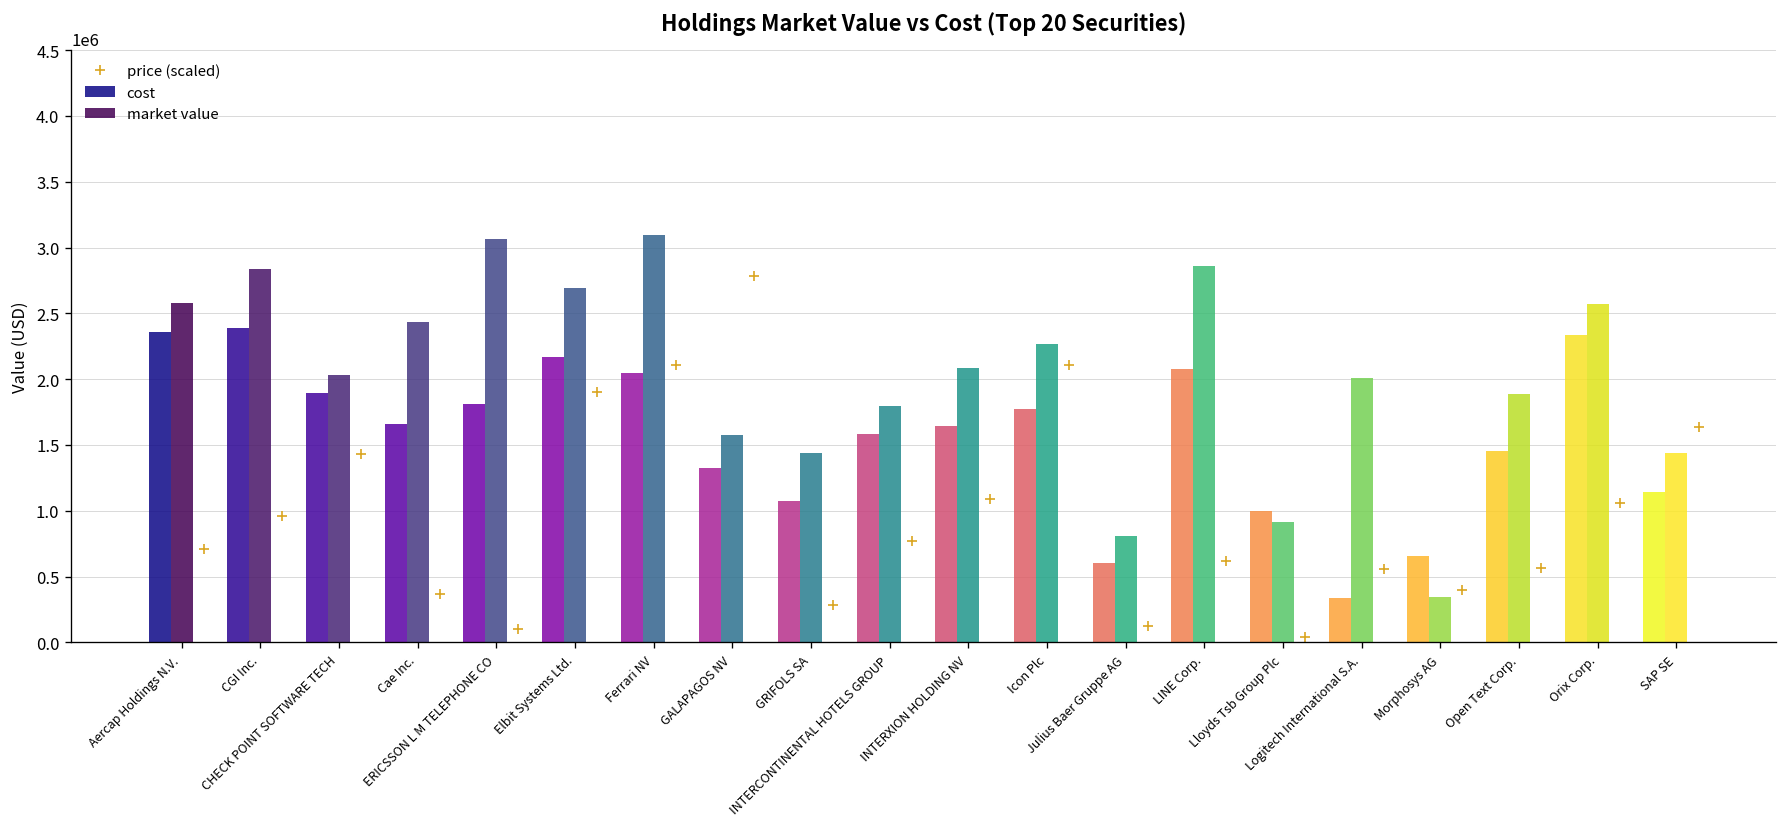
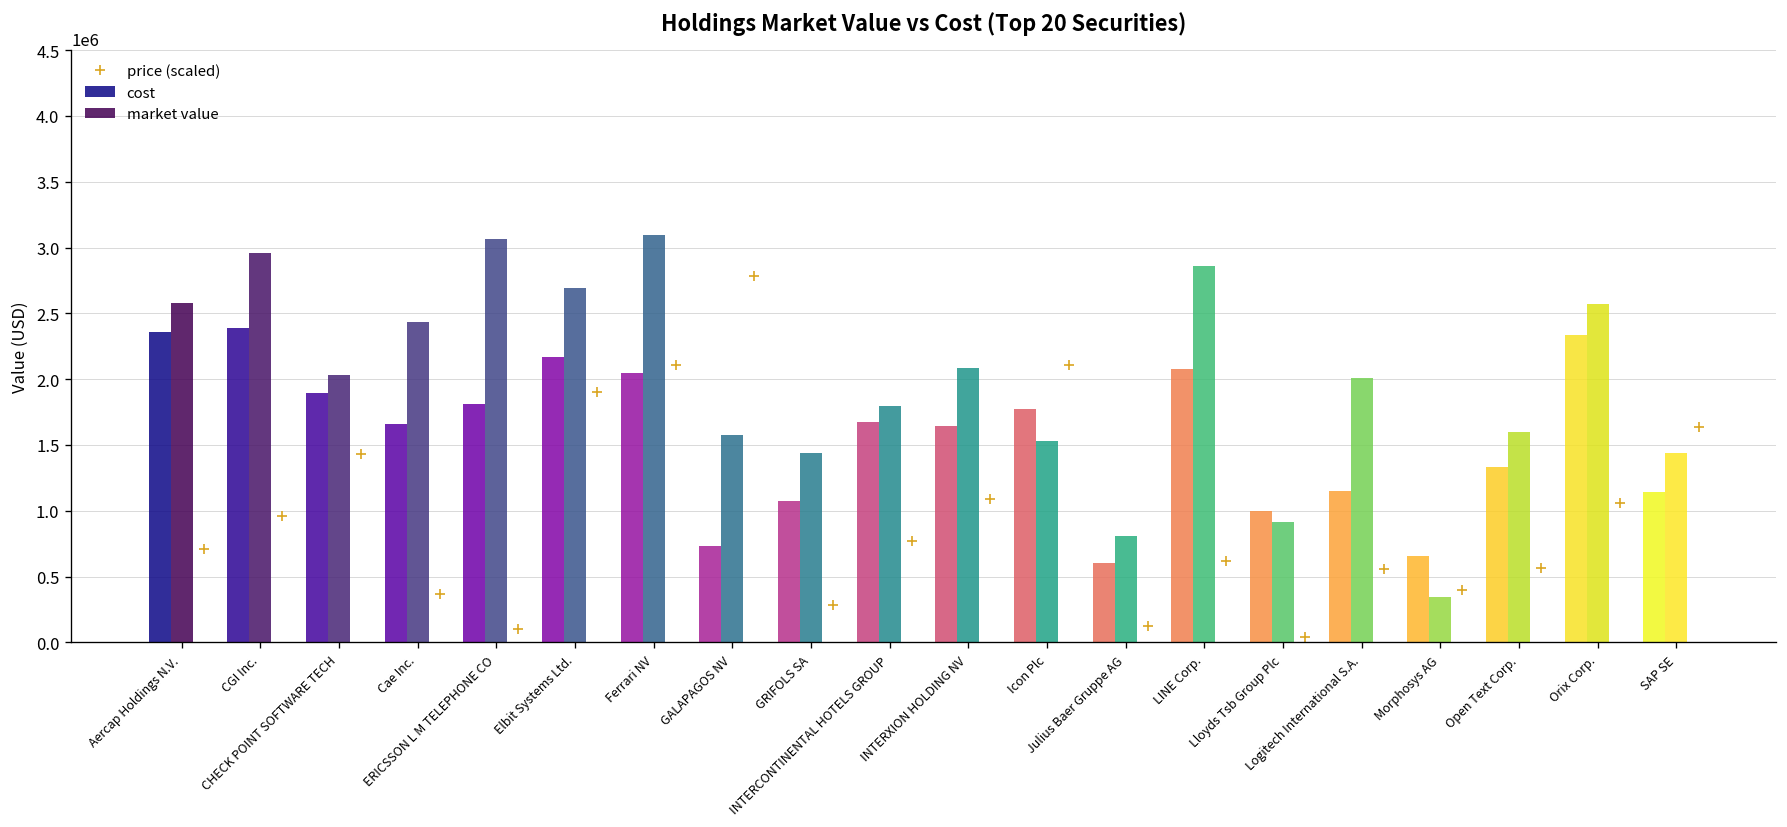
  {
    "cost": {
      "Aercap Holdings N.V.": 2360000,
      "CGI Inc.": 2390000,
      "CHECK POINT SOFTWARE TECH": 1900000,
      "Cae Inc.": 1660000,
      "ERICSSON L M TELEPHONE CO": 1810000,
      "Elbit Systems Ltd.": 2170000,
      "Ferrari NV": 2050000,
-     "GALAPAGOS NV": 1320000,
+     "GALAPAGOS NV": 730000,
      "GRIFOLS SA": 1070000,
-     "INTERCONTINENTAL HOTELS GROUP": 1580000,
+     "INTERCONTINENTAL HOTELS GROUP": 1680000,
      "INTERXION HOLDING NV": 1640000,
      "Icon Plc": 1780000,
      "Julius Baer Gruppe AG": 600000,
      "LINE Corp.": 2080000,
      "Lloyds Tsb Group Plc": 1000000,
-     "Logitech International S.A.": 340000,
+     "Logitech International S.A.": 1150000,
      "Morphosys AG": 650000,
-     "Open Text Corp.": 1460000,
+     "Open Text Corp.": 1330000,
      "Orix Corp.": 2340000,
      "SAP SE": 1140000
    },
    "market value": {
      "Aercap Holdings N.V.": 2580000,
-     "CGI Inc.": 2840000,
+     "CGI Inc.": 2960000,
      "CHECK POINT SOFTWARE TECH": 2030000,
      "Cae Inc.": 2440000,
      "ERICSSON L M TELEPHONE CO": 3070000,
      "Elbit Systems Ltd.": 2690000,
      "Ferrari NV": 3100000,
      "GALAPAGOS NV": 1580000,
      "GRIFOLS SA": 1440000,
      "INTERCONTINENTAL HOTELS GROUP": 1800000,
      "INTERXION HOLDING NV": 2090000,
-     "Icon Plc": 2260000,
+     "Icon Plc": 1530000,
      "Julius Baer Gruppe AG": 810000,
      "LINE Corp.": 2860000,
      "Lloyds Tsb Group Plc": 910000,
      "Logitech International S.A.": 2010000,
      "Morphosys AG": 340000,
-     "Open Text Corp.": 1880000,
+     "Open Text Corp.": 1600000,
      "Orix Corp.": 2570000,
      "SAP SE": 1440000
    }
  }
